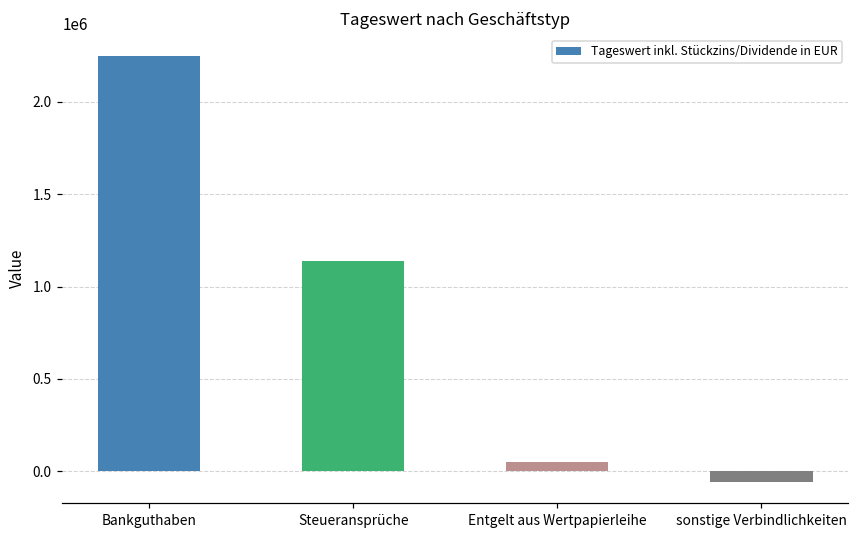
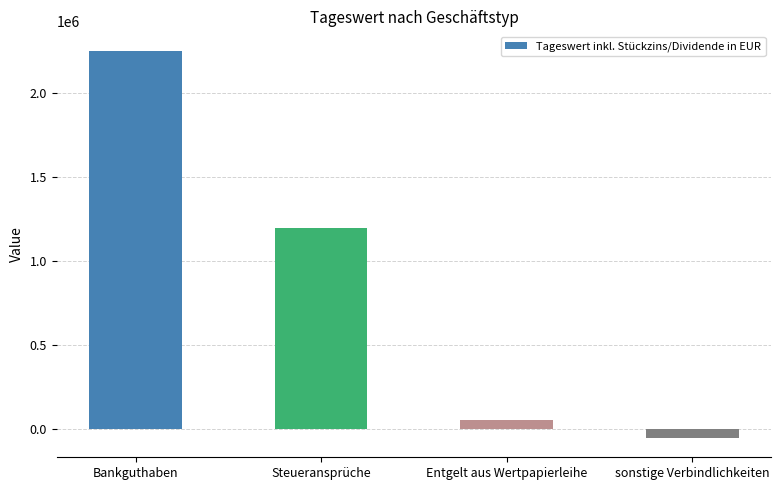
  {
    "Bankguthaben": 2250000,
-   "Steueransprüche": 1140000,
+   "Steueransprüche": 1190000,
    "Entgelt aus Wertpapierleihe": 50000,
    "sonstige Verbindlichkeiten": -60000
  }
